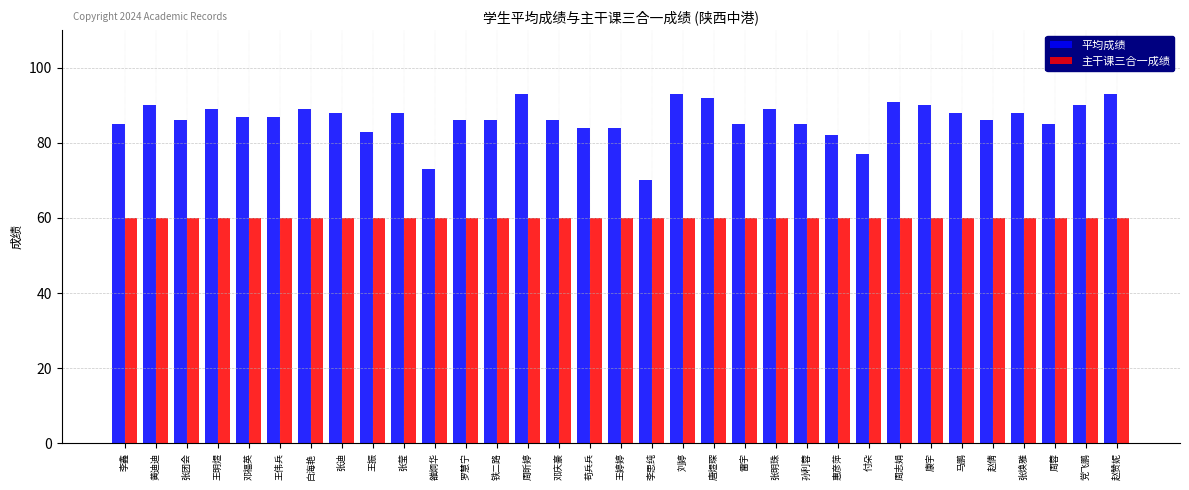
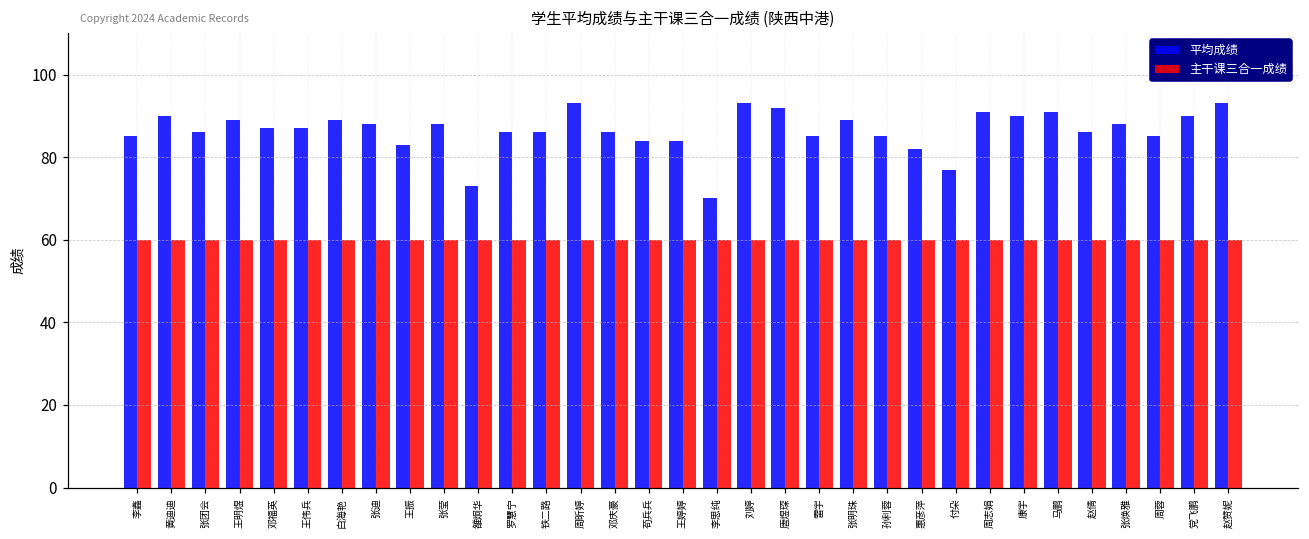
  {
    "平均成绩": {
      "李鑫": 85,
      "黄迪迪": 90,
      "张团会": 86,
      "王明煜": 89,
      "邓福英": 87,
      "王伟兵": 87,
      "白海艳": 89,
      "张迪": 88,
      "王振": 83,
      "张莹": 88,
      "雒炯华": 73,
      "罗慧宁": 86,
      "铁二路": 86,
      "周昕婷": 93,
      "邓庆豪": 86,
      "苟兵兵": 84,
      "王婷婷": 84,
      "李思纯": 70,
      "刘婷": 93,
      "唐煜琛": 92,
      "雷宇": 85,
      "张明珠": 89,
      "孙利蓉": 85,
      "惠彦萍": 82,
      "付朵": 77,
      "周志娟": 91,
      "康宇": 90,
-     "马鹏": 88,
+     "马鹏": 91,
      "赵倩": 86,
      "张焕雅": 88,
      "周蓉": 85,
      "党飞鹏": 90,
      "赵赞妮": 93
    },
    "主干课三合一成绩": {
      "李鑫": 60,
      "黄迪迪": 60,
      "张团会": 60,
      "王明煜": 60,
      "邓福英": 60,
      "王伟兵": 60,
      "白海艳": 60,
      "张迪": 60,
      "王振": 60,
      "张莹": 60,
      "雒炯华": 60,
      "罗慧宁": 60,
      "铁二路": 60,
      "周昕婷": 60,
      "邓庆豪": 60,
      "苟兵兵": 60,
      "王婷婷": 60,
      "李思纯": 60,
      "刘婷": 60,
      "唐煜琛": 60,
      "雷宇": 60,
      "张明珠": 60,
      "孙利蓉": 60,
      "惠彦萍": 60,
      "付朵": 60,
      "周志娟": 60,
      "康宇": 60,
      "马鹏": 60,
      "赵倩": 60,
      "张焕雅": 60,
      "周蓉": 60,
      "党飞鹏": 60,
      "赵赞妮": 60
    }
  }
